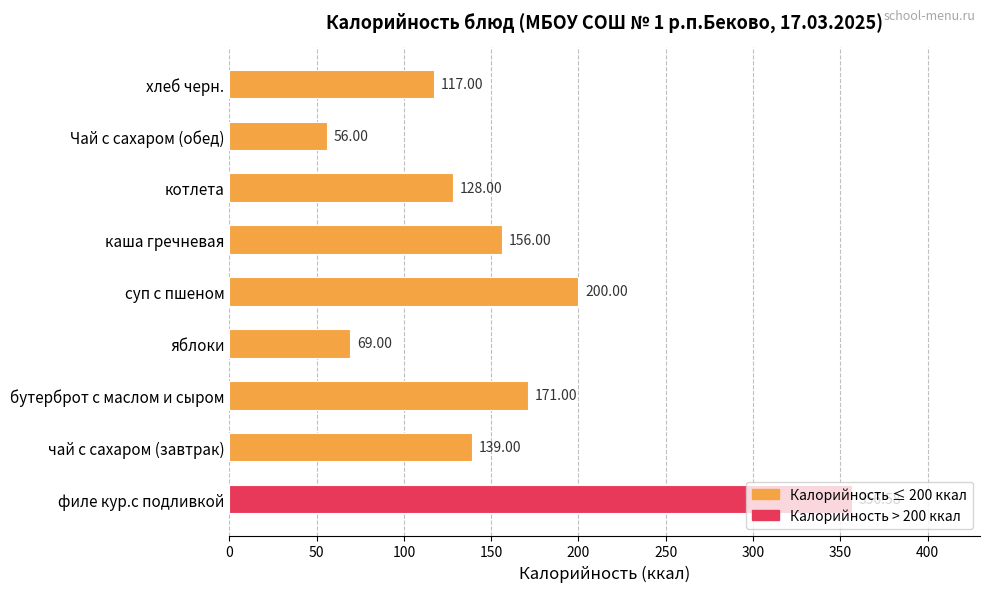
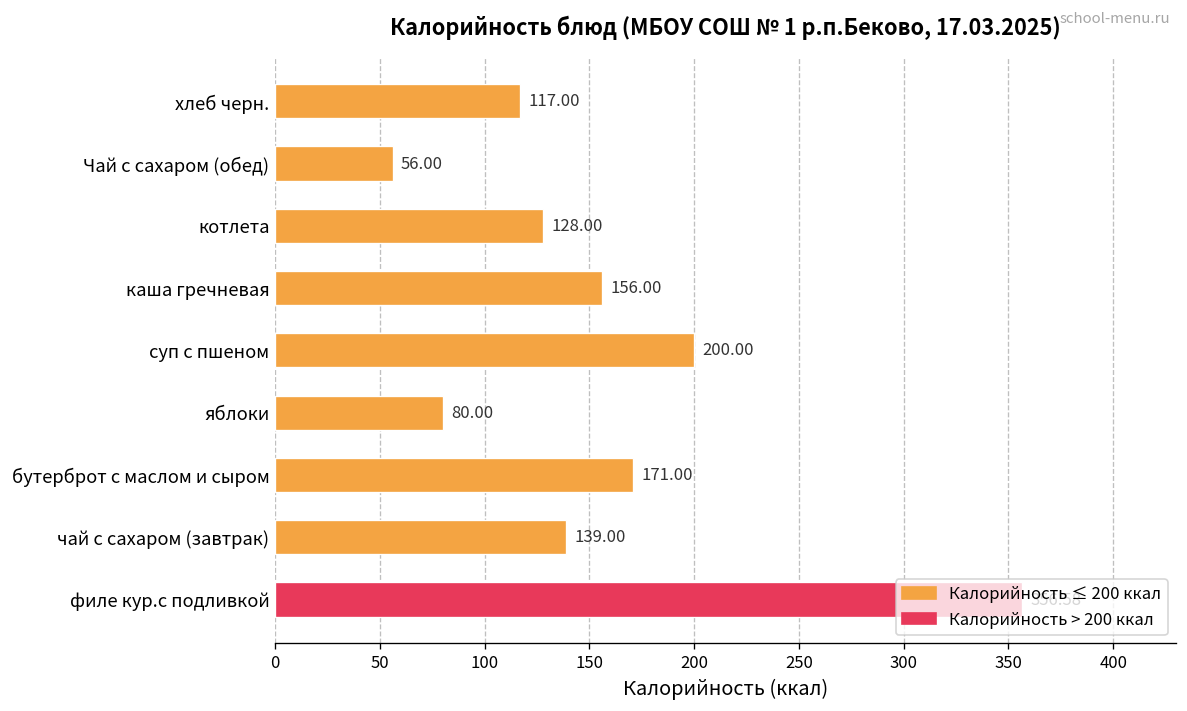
  {
    "хлеб черн.": 117.00,
    "Чай с сахаром (обед)": 56.00,
    "котлета": 128.00,
    "каша гречневая": 156.00,
    "суп с пшеном": 200.00,
-   "яблоки": 69.00,
+   "яблоки": 80.00,
    "бутерброт с маслом и сыром": 171.00,
    "чай с сахаром (завтрак)": 139.00
  }
